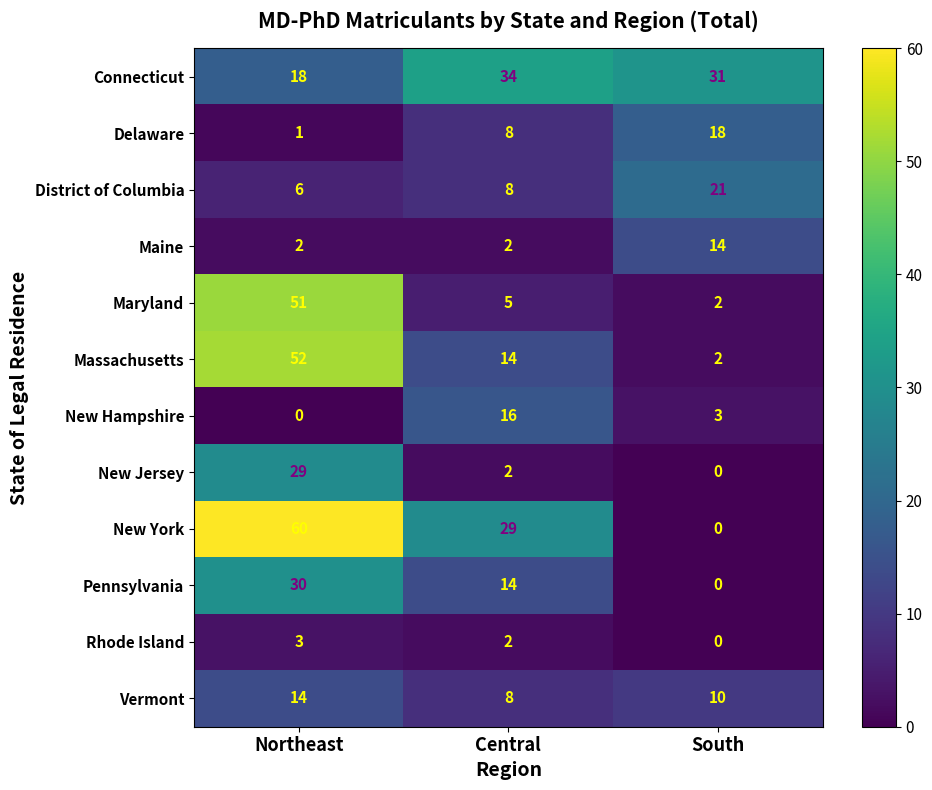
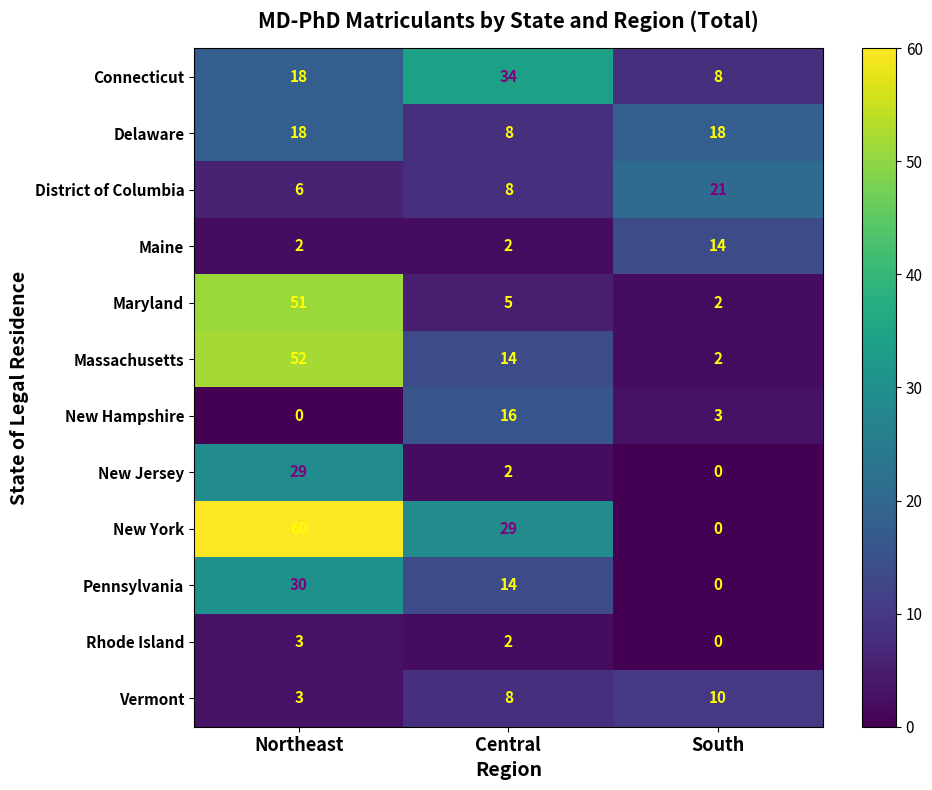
  {
    "Connecticut": {
      "Northeast": 18,
      "Central": 34,
-     "South": 31
+     "South": 8
    },
    "Delaware": {
-     "Northeast": 1,
+     "Northeast": 18,
      "Central": 8,
      "South": 18
    },
    "District of Columbia": {
      "Northeast": 6,
      "Central": 8,
      "South": 21
    },
    "Maine": {
      "Northeast": 2,
      "Central": 2,
      "South": 14
    },
    "Maryland": {
      "Northeast": 51,
      "Central": 5,
      "South": 2
    },
    "Massachusetts": {
      "Northeast": 52,
      "Central": 14,
      "South": 2
    },
    "New Hampshire": {
      "Northeast": 0,
      "Central": 16,
      "South": 3
    },
    "New Jersey": {
      "Northeast": 29,
      "Central": 2,
      "South": 0
    },
    "New York": {
      "Central": 29,
      "South": 0
    },
    "Pennsylvania": {
      "Northeast": 30,
      "Central": 14,
      "South": 0
    },
    "Rhode Island": {
      "Northeast": 3,
      "Central": 2,
      "South": 0
    },
    "Vermont": {
-     "Northeast": 14,
+     "Northeast": 3,
      "Central": 8,
      "South": 10
    }
  }
